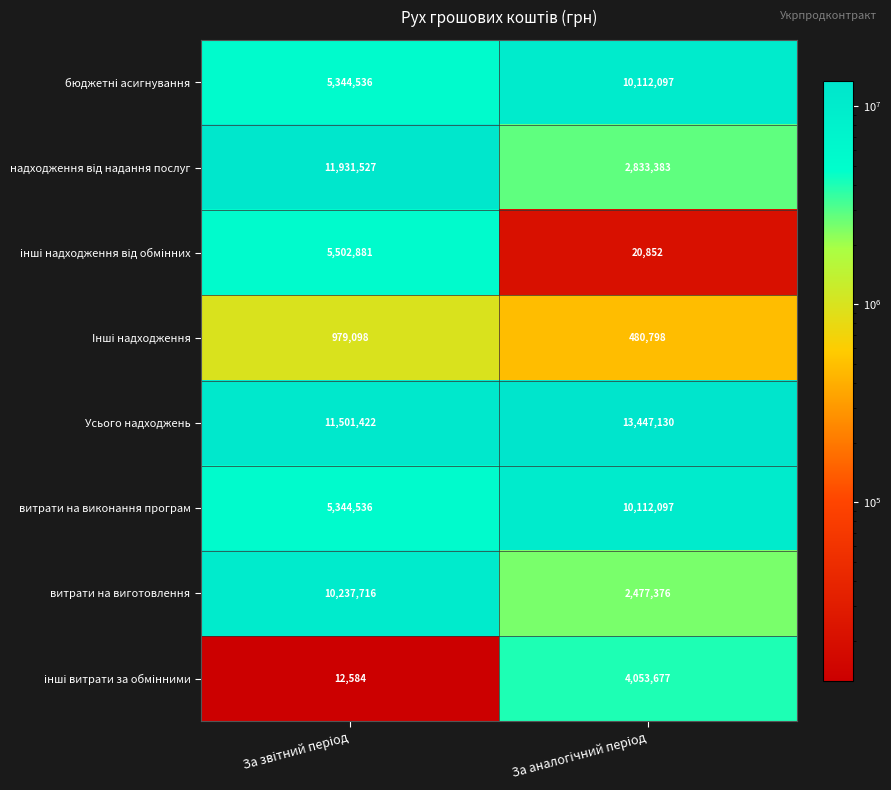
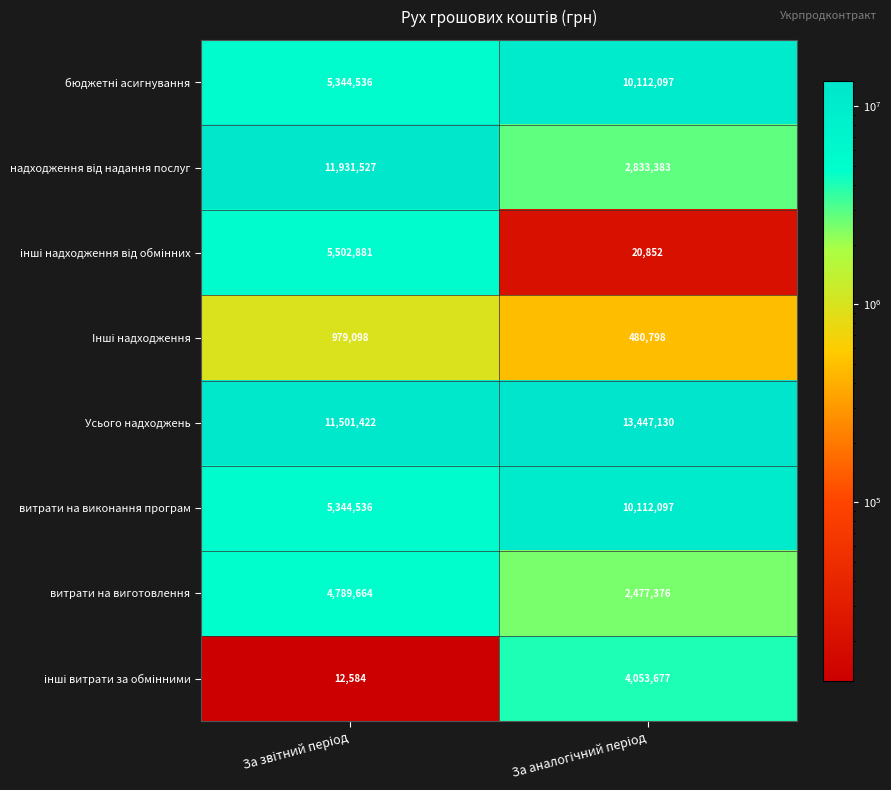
  {
    "бюджетні асигнування": {
      "За звітний період": "5,344,536",
      "За аналогічний період": "10,112,097"
    },
    "надходження від надання послуг": {
      "За звітний період": "11,931,527",
      "За аналогічний період": "2,833,383"
    },
    "інші надходження від обмінних": {
      "За звітний період": "5,502,881",
      "За аналогічний період": "20,852"
    },
    "Інші надходження": {
      "За звітний період": "979,098",
      "За аналогічний період": "480,798"
    },
    "Усього надходжень": {
      "За звітний період": "11,501,422",
      "За аналогічний період": "13,447,130"
    },
    "витрати на виконання програм": {
      "За звітний період": "5,344,536",
      "За аналогічний період": "10,112,097"
    },
    "витрати на виготовлення": {
-     "За звітний період": "10,237,716",
+     "За звітний період": "4,789,664",
      "За аналогічний період": "2,477,376"
    },
    "інші витрати за обмінними": {
      "За звітний період": "12,584",
      "За аналогічний період": "4,053,677"
    }
  }
